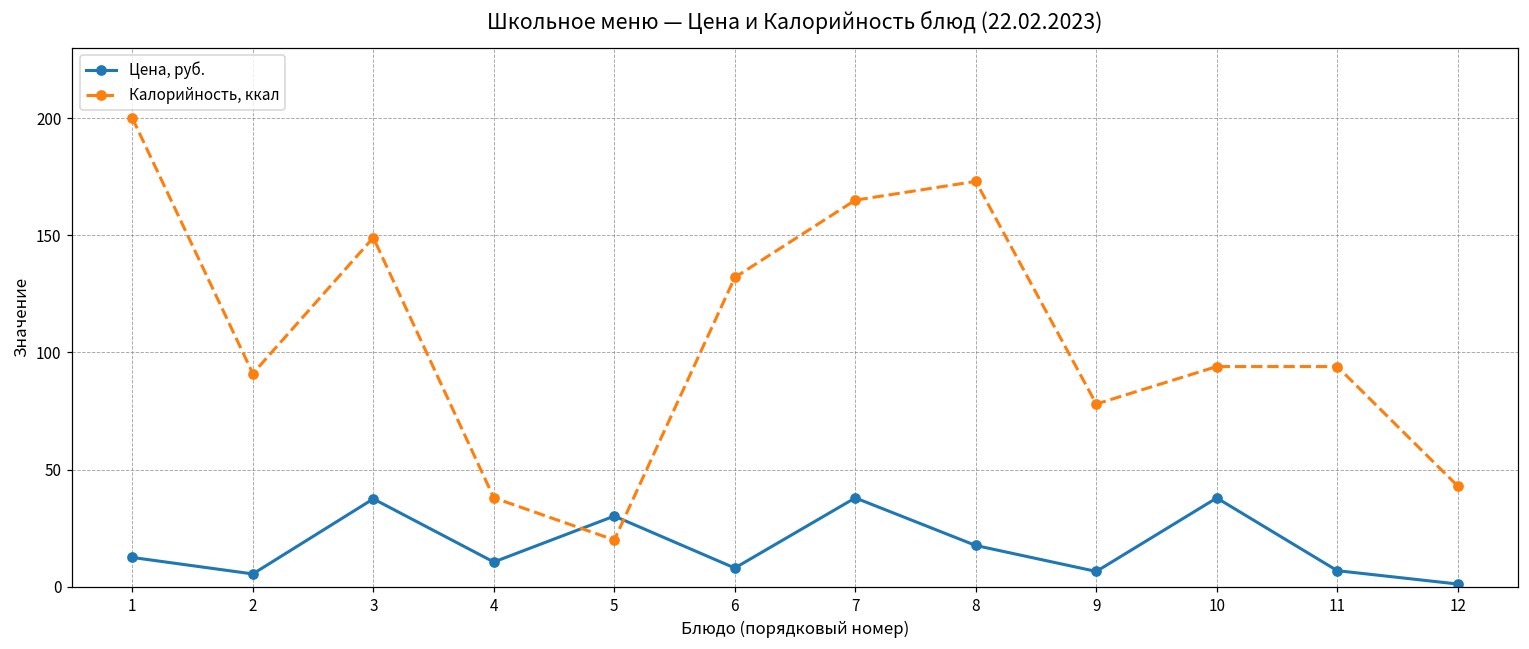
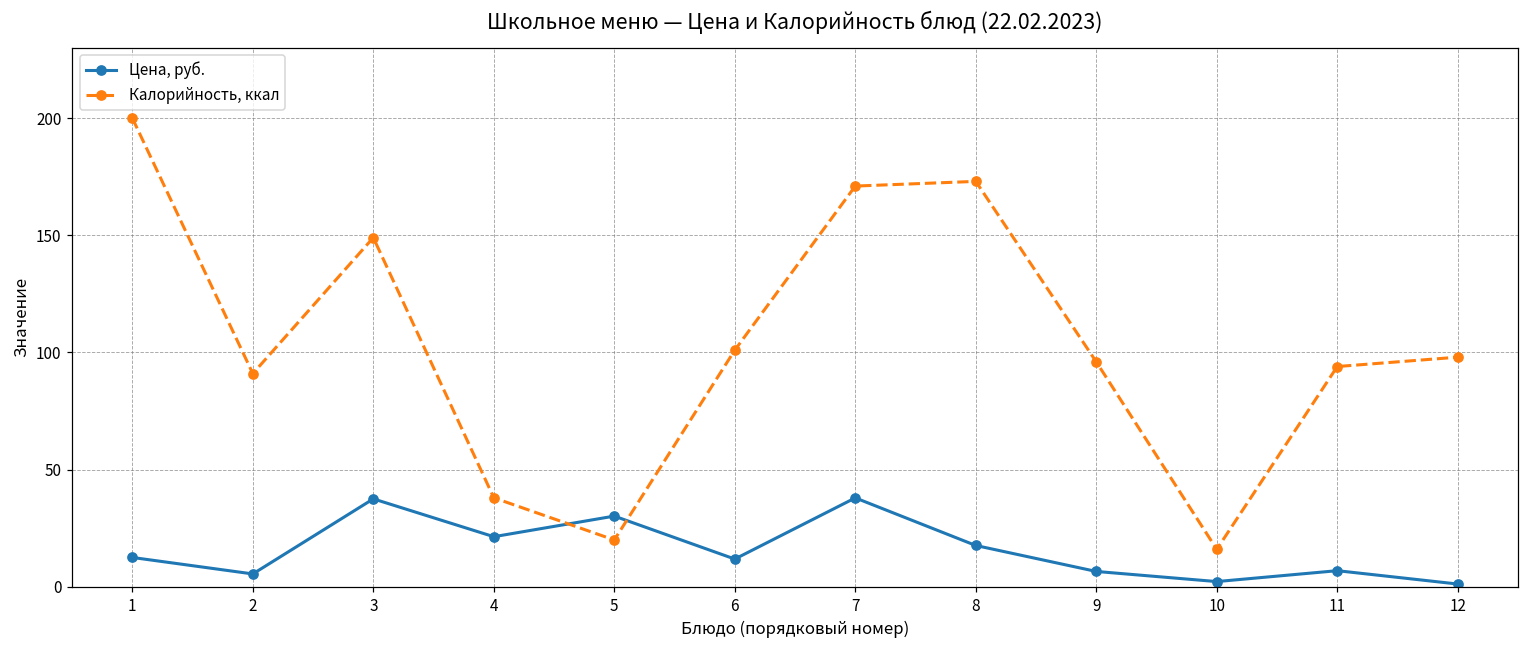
  {
    "Цена, руб.": {
      "1": 13,
      "2": 6,
      "3": 38,
-     "4": 11,
+     "4": 21,
      "5": 30,
-     "6": 8,
+     "6": 12,
      "7": 38,
      "8": 18,
      "9": 7,
-     "10": 38,
+     "10": 2,
      "11": 7,
      "12": 1
    },
    "Калорийность, ккал": {
      "1": 200,
      "2": 91,
      "3": 149,
      "4": 38,
      "5": 20,
-     "6": 132,
-     "7": 165,
+     "6": 101,
+     "7": 171,
      "8": 173,
-     "9": 78,
-     "10": 94,
+     "9": 96,
+     "10": 16,
      "11": 94,
-     "12": 43
+     "12": 98
    }
  }
